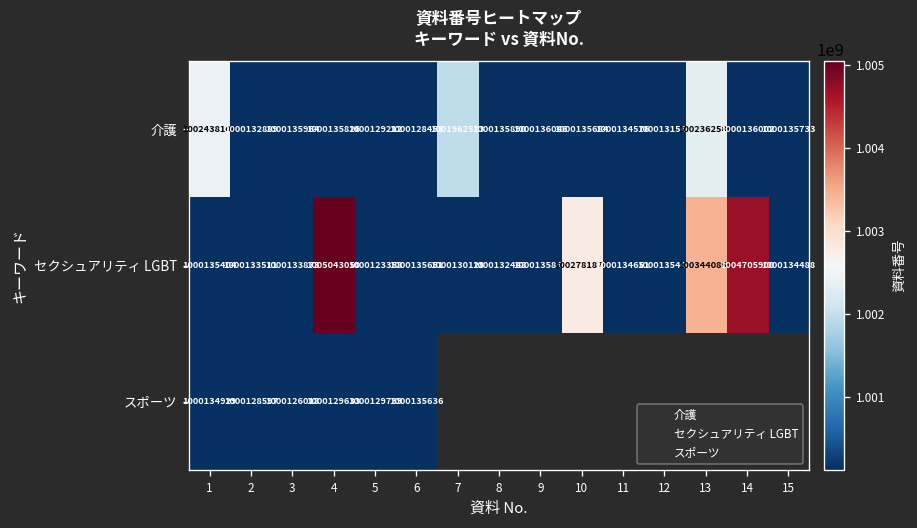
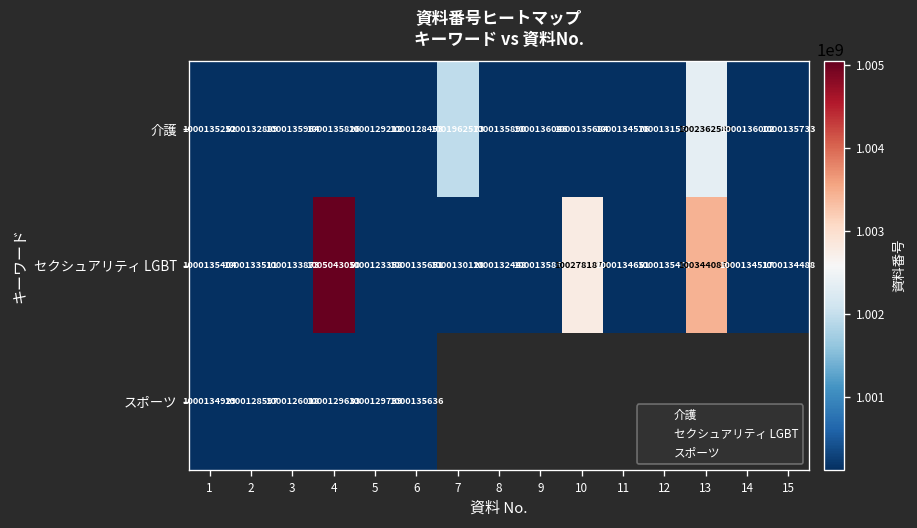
  {
    "介護": {
-     "1": 1002438108
+     "1": 1000135252
    },
    "セクシュアリティ LGBT": {
-     "14": 1004705900
+     "14": 1000134517
    }
  }
